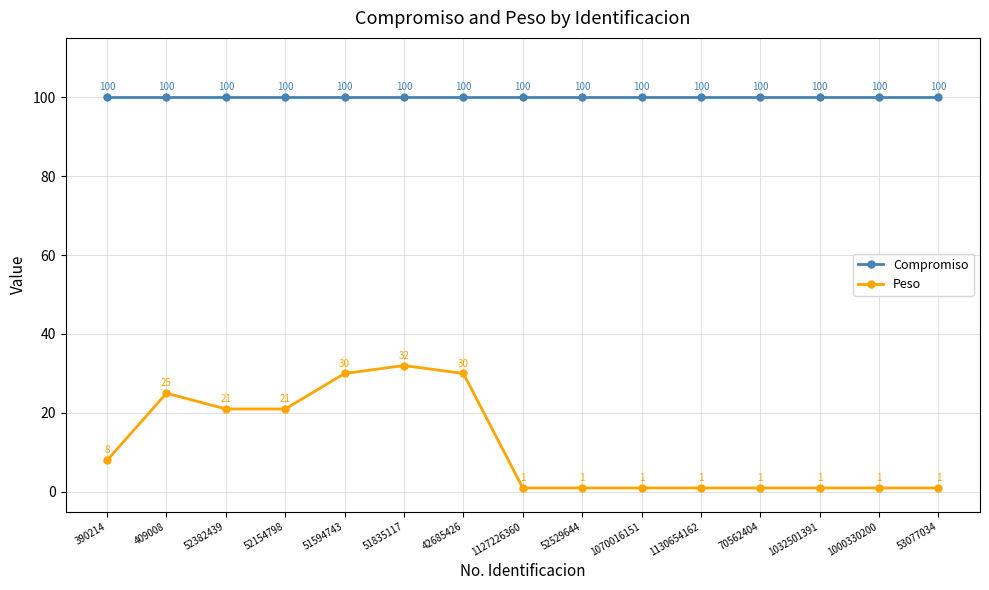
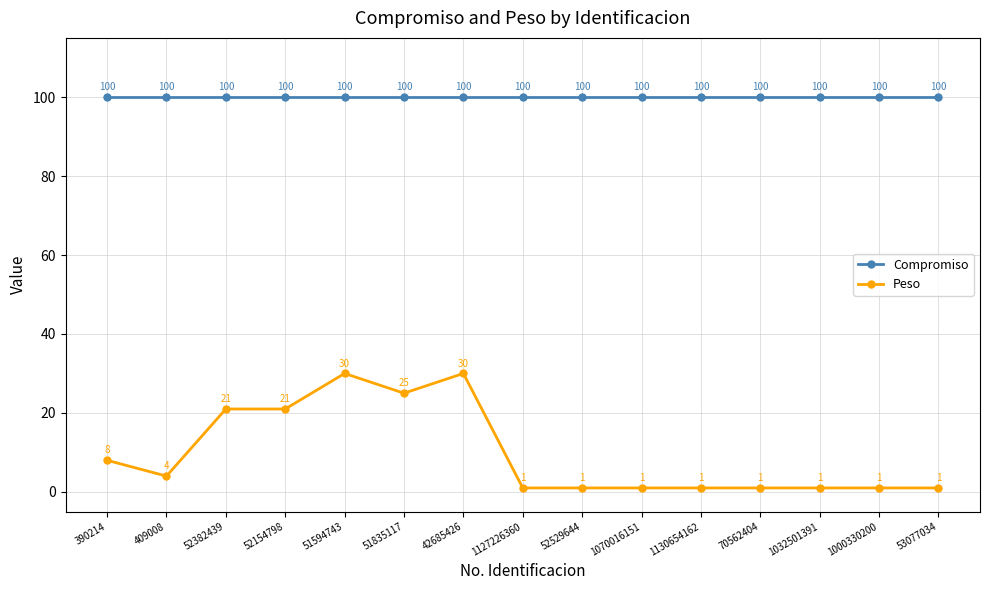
  {
    "Compromiso": {
      "390214": 100,
      "409008": 100,
      "52382439": 100,
      "52154798": 100,
      "51594743": 100,
      "51835117": 100,
      "42685426": 100,
      "1127226360": 100,
      "52529644": 100,
      "1070016151": 100,
      "1130654162": 100,
      "70562404": 100,
      "1032501391": 100,
      "1000330200": 100,
      "53077034": 100
    },
    "Peso": {
      "390214": 8,
-     "409008": 25,
+     "409008": 4,
      "52382439": 21,
      "52154798": 21,
      "51594743": 30,
-     "51835117": 32,
+     "51835117": 25,
      "42685426": 30,
      "1127226360": 1,
      "52529644": 1,
      "1070016151": 1,
      "1130654162": 1,
      "70562404": 1,
      "1032501391": 1,
      "1000330200": 1,
      "53077034": 1
    }
  }
